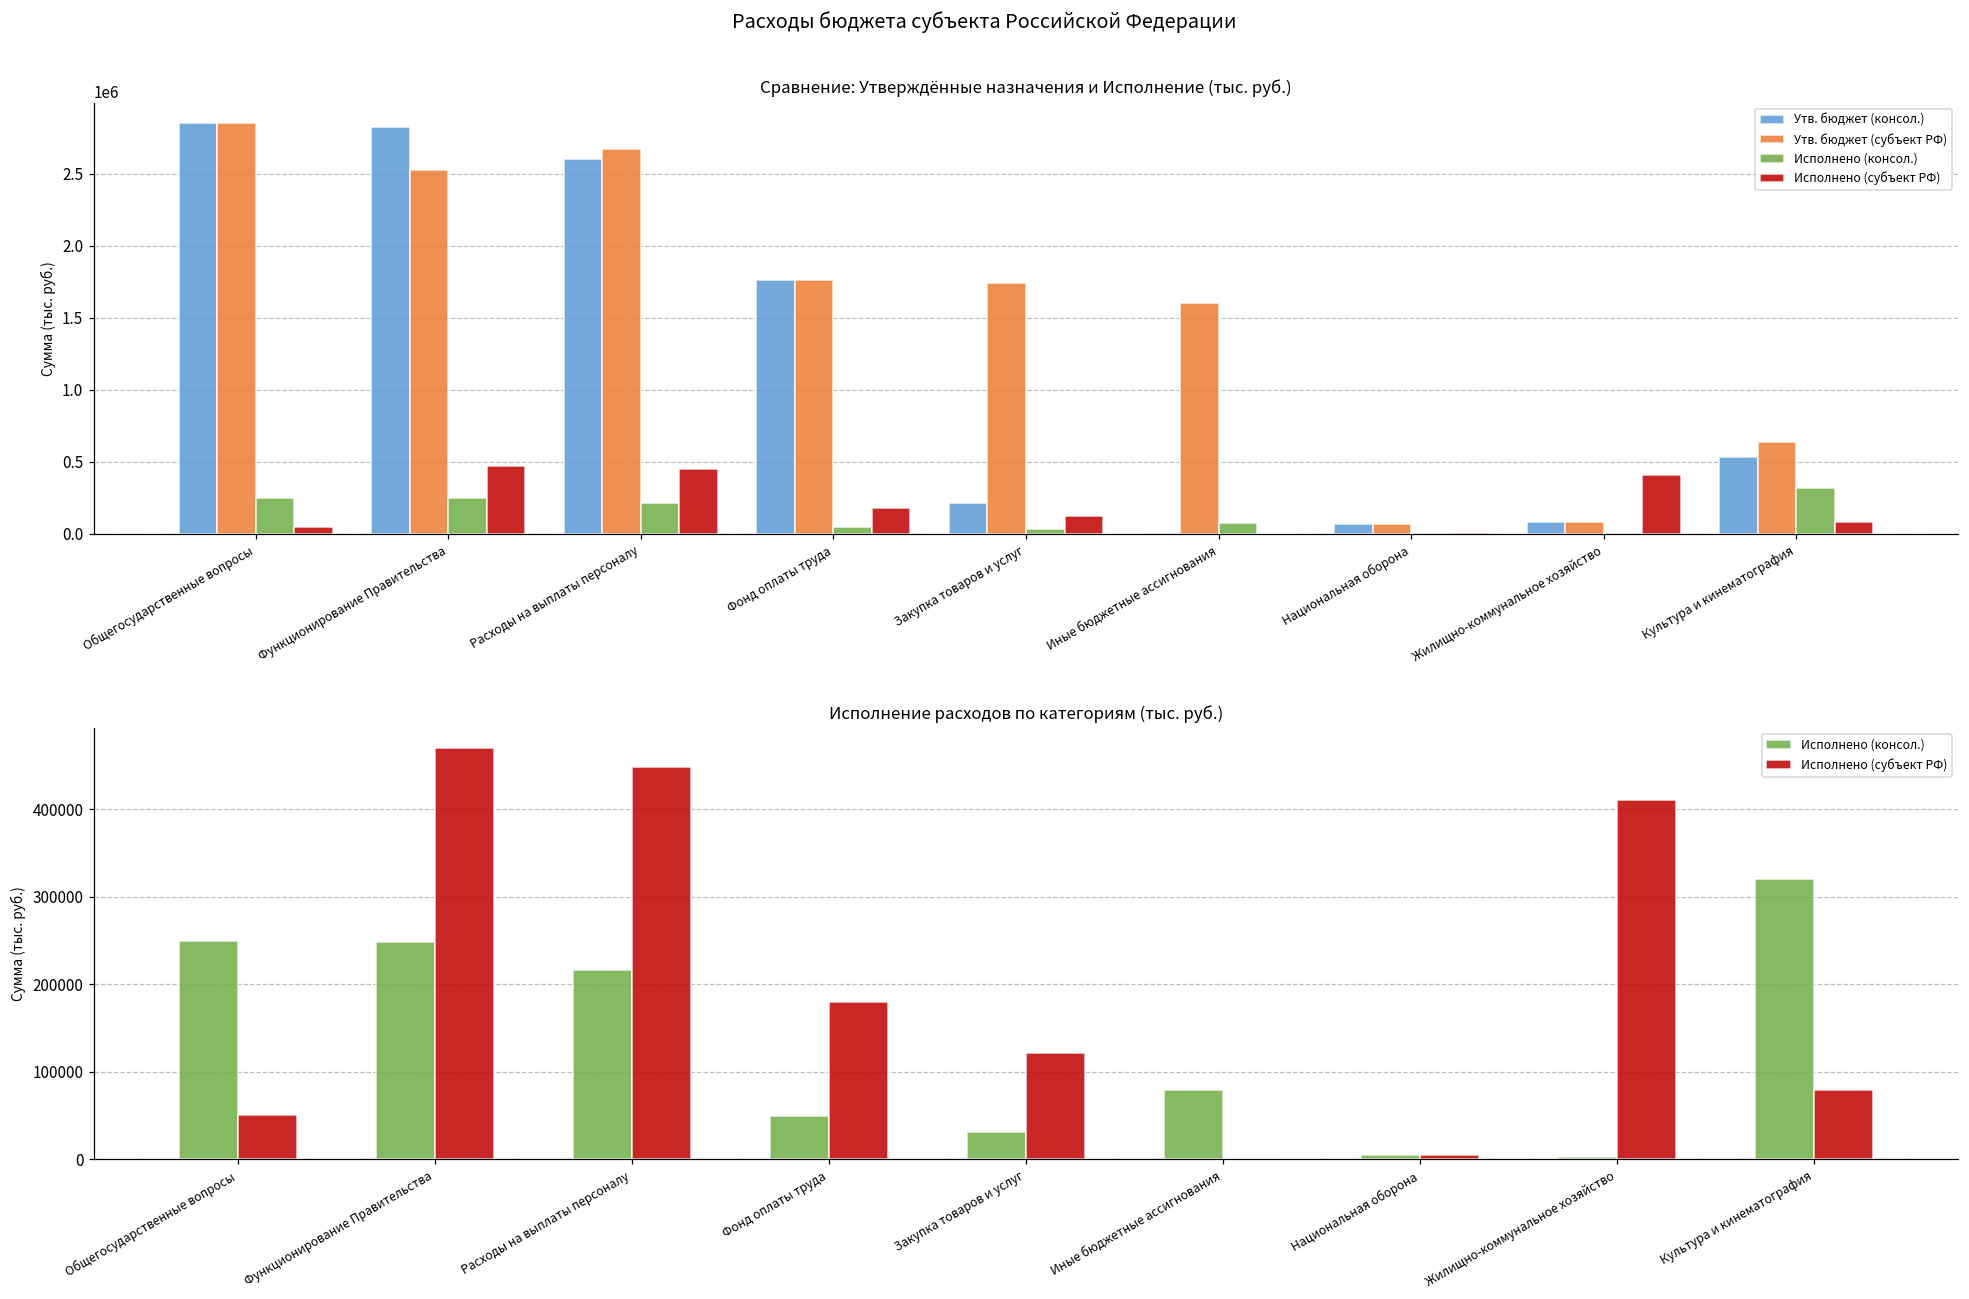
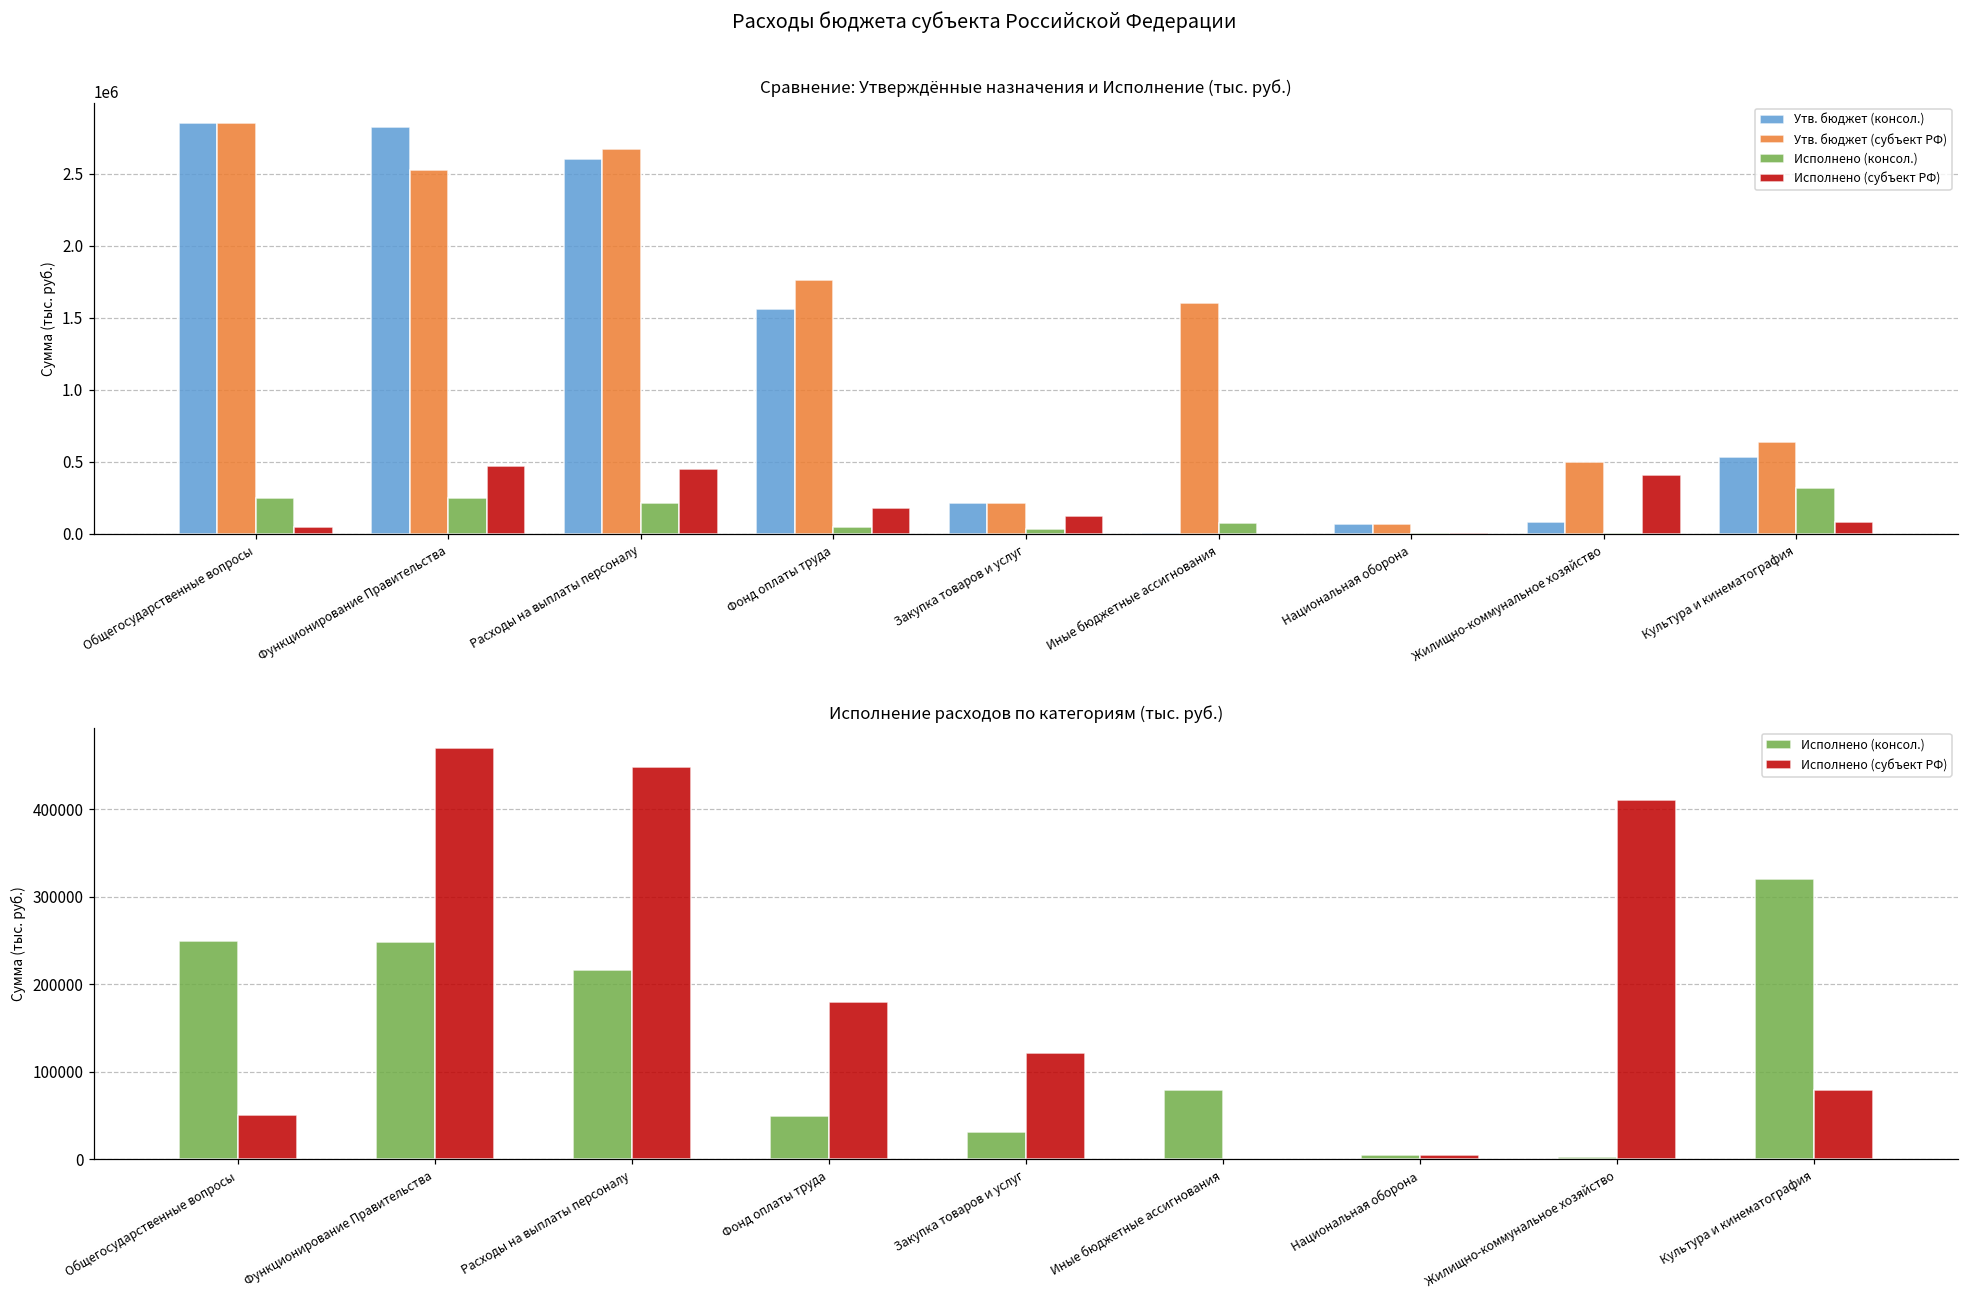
  {
    "Сравнение: Утверждённые назначения и Исполнение (тыс. руб.)": {
      "Утв. бюджет (консол.)": {
        "Общегосударственные вопросы": 2850000,
        "Функционирование Правительства": 2820000,
        "Расходы на выплаты персоналу": 2600000,
-       "Фонд оплаты труда": 1760000,
+       "Фонд оплаты труда": 1560000,
        "Закупка товаров и услуг": 220000,
        "Национальная оборона": 70000,
        "Жилищно-коммунальное хозяйство": 80000,
        "Культура и кинематография": 540000
      },
      "Утв. бюджет (субъект РФ)": {
        "Общегосударственные вопросы": 2850000,
        "Функционирование Правительства": 2530000,
        "Расходы на выплаты персоналу": 2670000,
        "Фонд оплаты труда": 1760000,
-       "Закупка товаров и услуг": 1740000,
+       "Закупка товаров и услуг": 220000,
        "Иные бюджетные ассигнования": 1610000,
        "Национальная оборона": 70000,
-       "Жилищно-коммунальное хозяйство": 80000,
+       "Жилищно-коммунальное хозяйство": 500000,
        "Культура и кинематография": 640000
      },
      "Исполнено (консол.)": {
        "Общегосударственные вопросы": 250000,
        "Функционирование Правительства": 250000,
        "Расходы на выплаты персоналу": 220000,
        "Фонд оплаты труда": 50000,
        "Закупка товаров и услуг": 30000,
        "Иные бюджетные ассигнования": 80000,
        "Культура и кинематография": 320000
      },
      "Исполнено (субъект РФ)": {
        "Общегосударственные вопросы": 50000,
        "Функционирование Правительства": 470000,
        "Расходы на выплаты персоналу": 450000,
        "Фонд оплаты труда": 180000,
        "Закупка товаров и услуг": 120000,
        "Жилищно-коммунальное хозяйство": 410000,
        "Культура и кинематография": 80000
      }
    },
    "Исполнение расходов по категориям (тыс. руб.)": {
      "Исполнено (консол.)": {
        "Общегосударственные вопросы": 250000,
        "Функционирование Правительства": 250000,
        "Расходы на выплаты персоналу": 220000,
        "Фонд оплаты труда": 50000,
        "Закупка товаров и услуг": 30000,
        "Иные бюджетные ассигнования": 80000,
        "Национальная оборона": 10000,
        "Культура и кинематография": 320000
      },
      "Исполнено (субъект РФ)": {
        "Общегосударственные вопросы": 50000,
        "Функционирование Правительства": 470000,
        "Расходы на выплаты персоналу": 450000,
        "Фонд оплаты труда": 180000,
        "Закупка товаров и услуг": 120000,
        "Национальная оборона": 10000,
        "Жилищно-коммунальное хозяйство": 410000,
        "Культура и кинематография": 80000
      }
    }
  }
